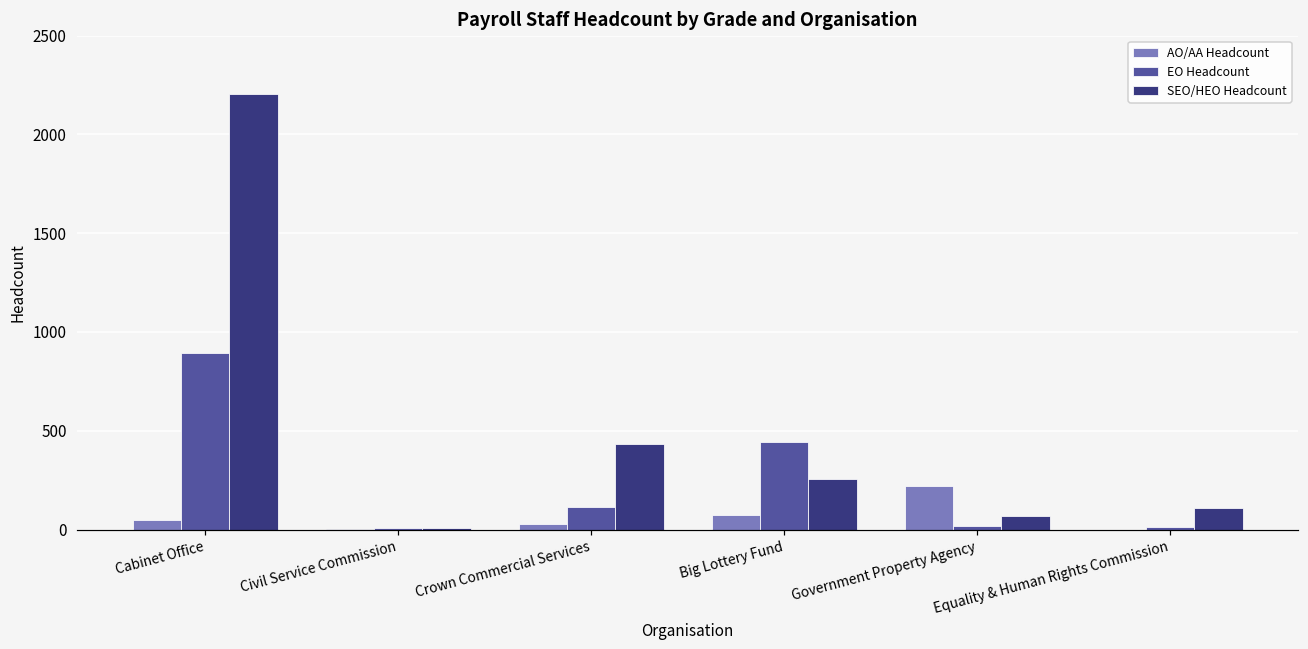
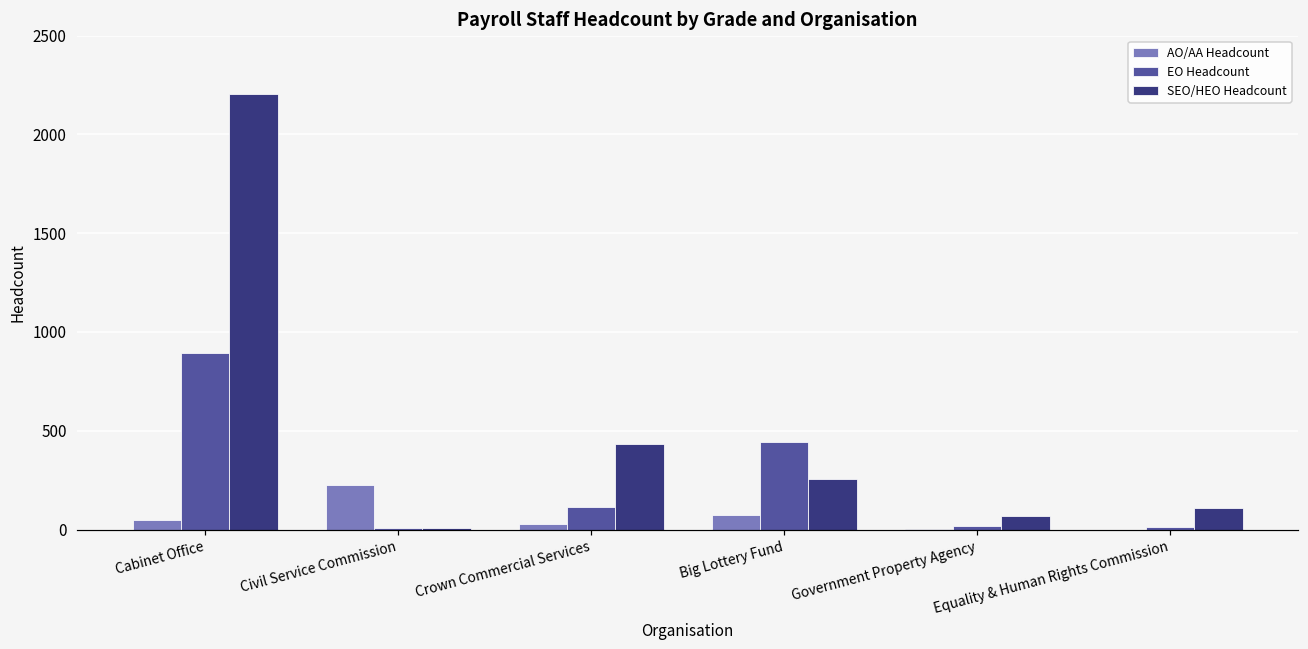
  {
    "AO/AA Headcount": {
      "Cabinet Office": 50,
-     "Civil Service Commission": 0,
+     "Civil Service Commission": 220,
      "Crown Commercial Services": 30,
      "Big Lottery Fund": 80,
-     "Government Property Agency": 220,
+     "Government Property Agency": 0,
      "Equality & Human Rights Commission": 0
    }
  }
